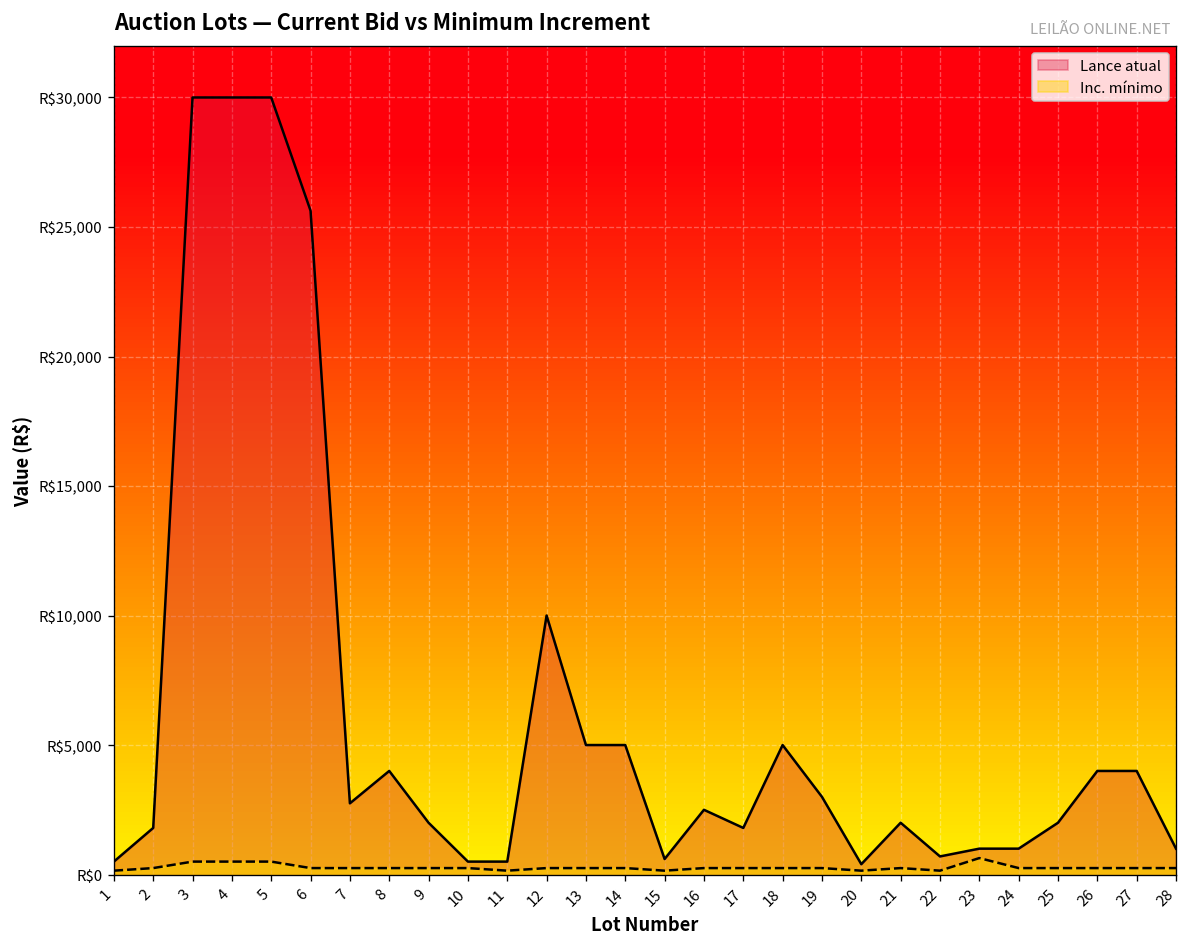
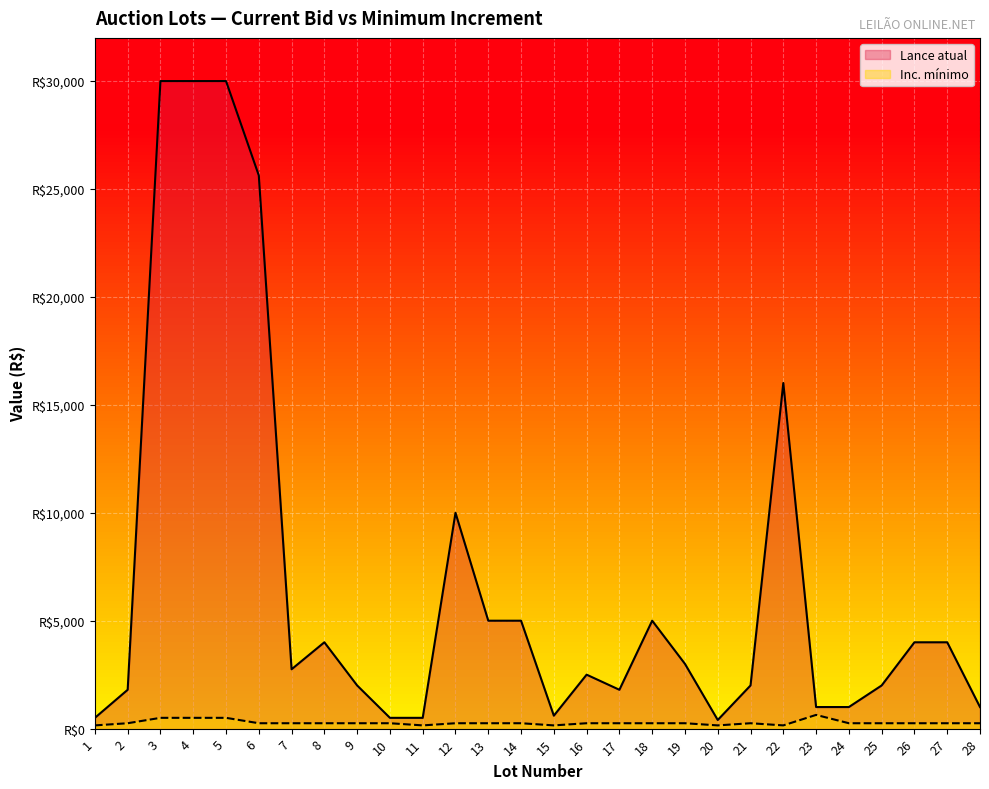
  {
    "Lance atual": {
      "1": "R$500",
      "2": "R$1,800",
      "3": "R$30,000",
      "4": "R$30,000",
      "5": "R$30,000",
      "6": "R$25,600",
      "7": "R$2,800",
      "8": "R$4,000",
      "9": "R$2,000",
      "10": "R$500",
      "11": "R$500",
      "12": "R$10,000",
      "13": "R$5,000",
      "14": "R$5,000",
      "15": "R$600",
      "16": "R$2,500",
      "17": "R$1,800",
      "18": "R$5,000",
      "19": "R$3,000",
      "20": "R$400",
      "21": "R$2,000",
-     "22": "R$700",
+     "22": "R$16,000",
      "23": "R$1,000",
      "24": "R$1,000",
      "25": "R$2,000",
      "26": "R$4,000",
      "27": "R$4,000",
      "28": "R$1,000"
    },
    "Inc. mínimo": {
      "1": "R$200",
      "2": "R$300",
      "3": "R$500",
      "4": "R$500",
      "5": "R$500",
      "6": "R$300",
      "7": "R$300",
      "8": "R$300",
      "9": "R$300",
      "10": "R$300",
      "11": "R$200",
      "12": "R$300",
      "13": "R$300",
      "14": "R$300",
      "15": "R$200",
      "16": "R$300",
      "17": "R$300",
      "18": "R$300",
      "19": "R$300",
      "20": "R$200",
      "21": "R$300",
      "22": "R$200",
      "23": "R$600",
      "24": "R$300",
      "25": "R$300",
      "26": "R$300",
      "27": "R$300",
      "28": "R$300"
    }
  }
